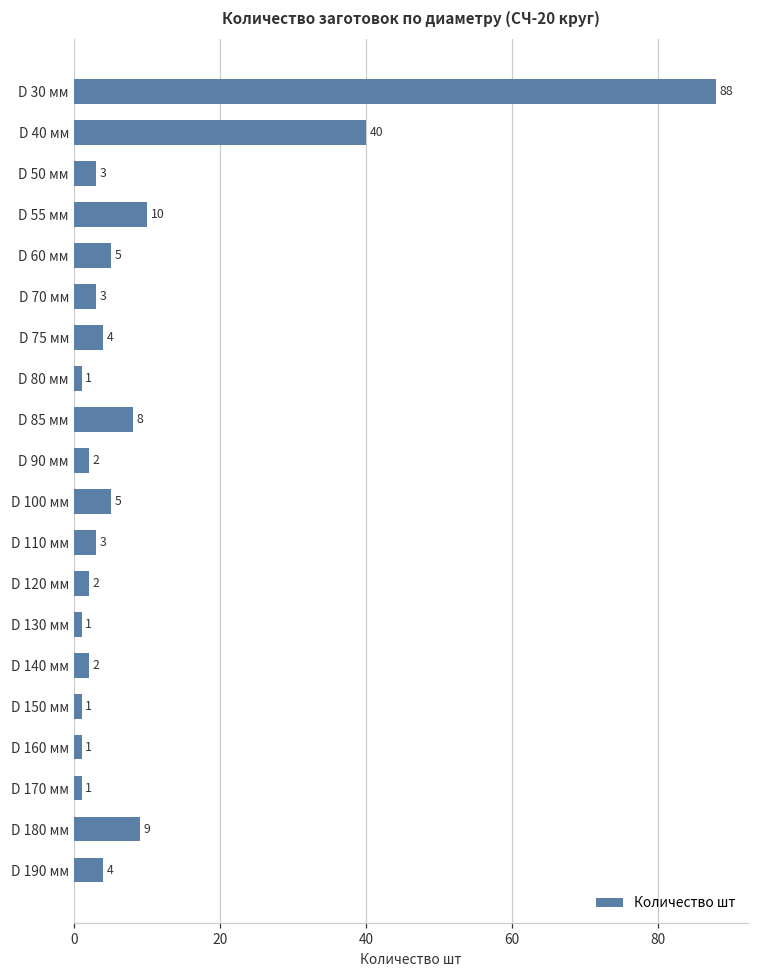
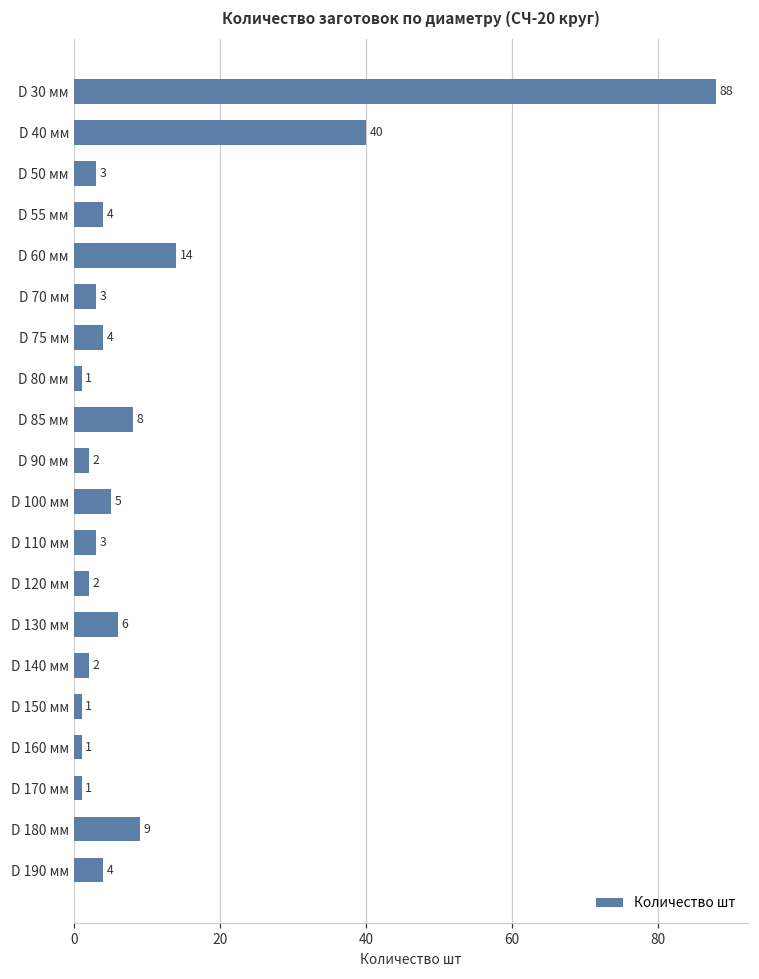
  {
    "D 30 мм": 88,
    "D 40 мм": 40,
    "D 50 мм": 3,
-   "D 55 мм": 10,
-   "D 60 мм": 5,
+   "D 55 мм": 4,
+   "D 60 мм": 14,
    "D 70 мм": 3,
    "D 75 мм": 4,
    "D 80 мм": 1,
    "D 85 мм": 8,
    "D 90 мм": 2,
    "D 100 мм": 5,
    "D 110 мм": 3,
    "D 120 мм": 2,
-   "D 130 мм": 1,
+   "D 130 мм": 6,
    "D 140 мм": 2,
    "D 150 мм": 1,
    "D 160 мм": 1,
    "D 170 мм": 1,
    "D 180 мм": 9,
    "D 190 мм": 4
  }
